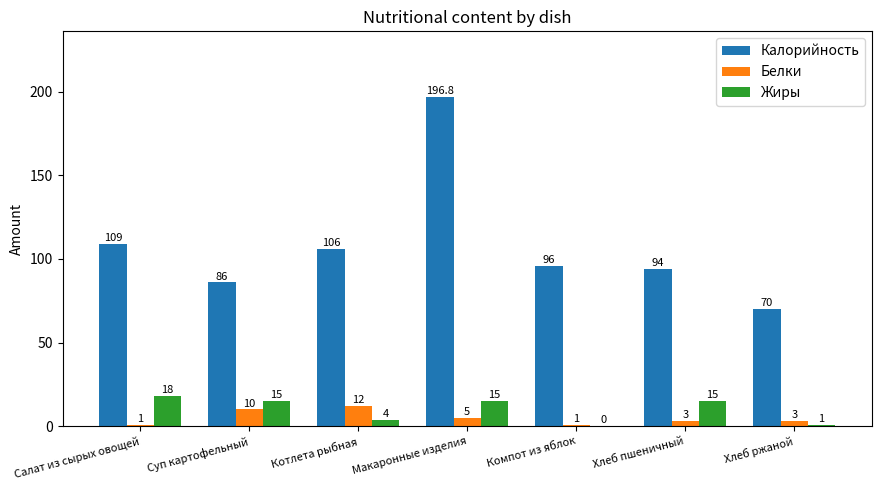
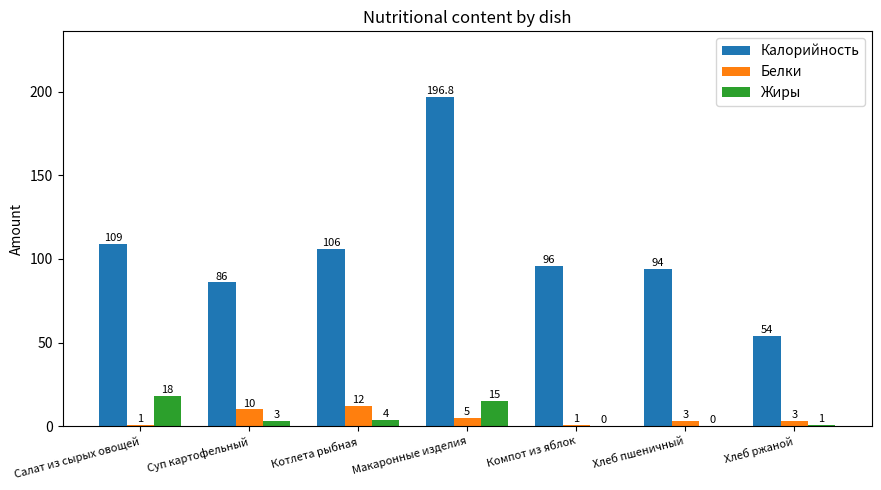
  {
    "Калорийность": {
      "Салат из сырых овощей": 109,
      "Суп картофельный": 86,
      "Котлета рыбная": 106,
      "Макаронные изделия": 196.8,
      "Компот из яблок": 96,
      "Хлеб пшеничный": 94,
-     "Хлеб ржаной": 70
+     "Хлеб ржаной": 54
    },
    "Белки": {
      "Салат из сырых овощей": 1,
      "Суп картофельный": 10,
      "Котлета рыбная": 12,
      "Макаронные изделия": 5,
      "Компот из яблок": 1,
      "Хлеб пшеничный": 3,
      "Хлеб ржаной": 3
    },
    "Жиры": {
      "Салат из сырых овощей": 18,
-     "Суп картофельный": 15,
+     "Суп картофельный": 3,
      "Котлета рыбная": 4,
      "Макаронные изделия": 15,
      "Компот из яблок": 0,
-     "Хлеб пшеничный": 15,
+     "Хлеб пшеничный": 0,
      "Хлеб ржаной": 1
    }
  }
